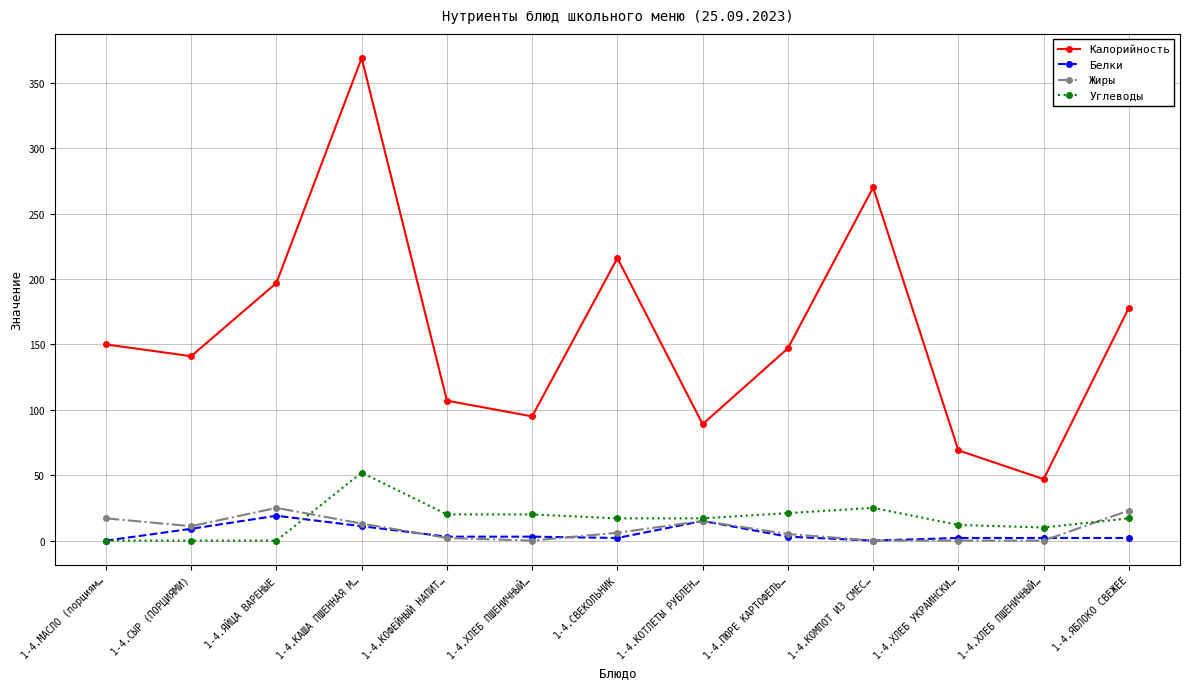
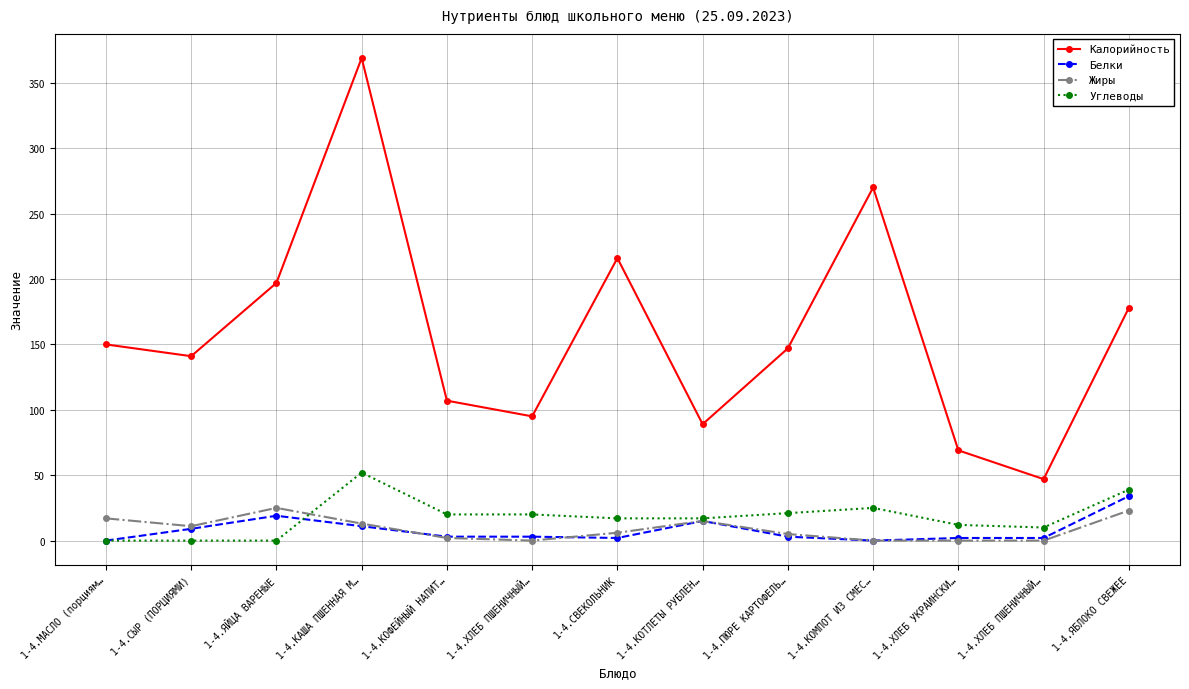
  {
    "Калорийность": {
      "1-4.МАСЛО (порциям…": 150,
      "1-4.СЫР (ПОРЦИЯМИ)": 141,
      "1-4.ЯЙЦА ВАРЕНЫЕ": 197,
      "1-4.КАША ПШЕННАЯ М…": 369,
      "1-4.КОФЕЙНЫЙ НАПИТ…": 107,
      "1-4.СВЕКОЛЬНИК": 216,
      "1-4.КОТЛЕТЫ РУБЛЕН…": 89,
      "1-4.ПЮРЕ КАРТОФЕЛЬ…": 147,
      "1-4.КОМПОТ ИЗ СМЕС…": 270,
      "1-4.ХЛЕБ УКРАИНСКИ…": 69,
      "1-4.ЯБЛОКО СВЕЖЕЕ": 178
    },
    "Белки": {
      "1-4.СЫР (ПОРЦИЯМИ)": 9,
      "1-4.ЯЙЦА ВАРЕНЫЕ": 19,
      "1-4.КАША ПШЕННАЯ М…": 11,
      "1-4.СВЕКОЛЬНИК": 2,
      "1-4.ПЮРЕ КАРТОФЕЛЬ…": 3,
      "1-4.ХЛЕБ УКРАИНСКИ…": 2,
-     "1-4.ЯБЛОКО СВЕЖЕЕ": 2
+     "1-4.ЯБЛОКО СВЕЖЕЕ": 34
    },
    "Жиры": {
      "1-4.МАСЛО (порциям…": 17,
      "1-4.СЫР (ПОРЦИЯМИ)": 11,
      "1-4.ЯЙЦА ВАРЕНЫЕ": 25,
      "1-4.КАША ПШЕННАЯ М…": 13,
      "1-4.СВЕКОЛЬНИК": 6,
      "1-4.ПЮРЕ КАРТОФЕЛЬ…": 5,
      "1-4.ХЛЕБ УКРАИНСКИ…": 0,
      "1-4.ЯБЛОКО СВЕЖЕЕ": 23
    },
    "Углеводы": {
      "1-4.СЫР (ПОРЦИЯМИ)": 0,
      "1-4.ЯЙЦА ВАРЕНЫЕ": 0,
      "1-4.КАША ПШЕННАЯ М…": 52,
      "1-4.КОФЕЙНЫЙ НАПИТ…": 20,
      "1-4.СВЕКОЛЬНИК": 17,
      "1-4.КОТЛЕТЫ РУБЛЕН…": 17,
      "1-4.ПЮРЕ КАРТОФЕЛЬ…": 21,
      "1-4.КОМПОТ ИЗ СМЕС…": 25,
      "1-4.ХЛЕБ УКРАИНСКИ…": 12,
-     "1-4.ЯБЛОКО СВЕЖЕЕ": 17
+     "1-4.ЯБЛОКО СВЕЖЕЕ": 39
    }
  }
